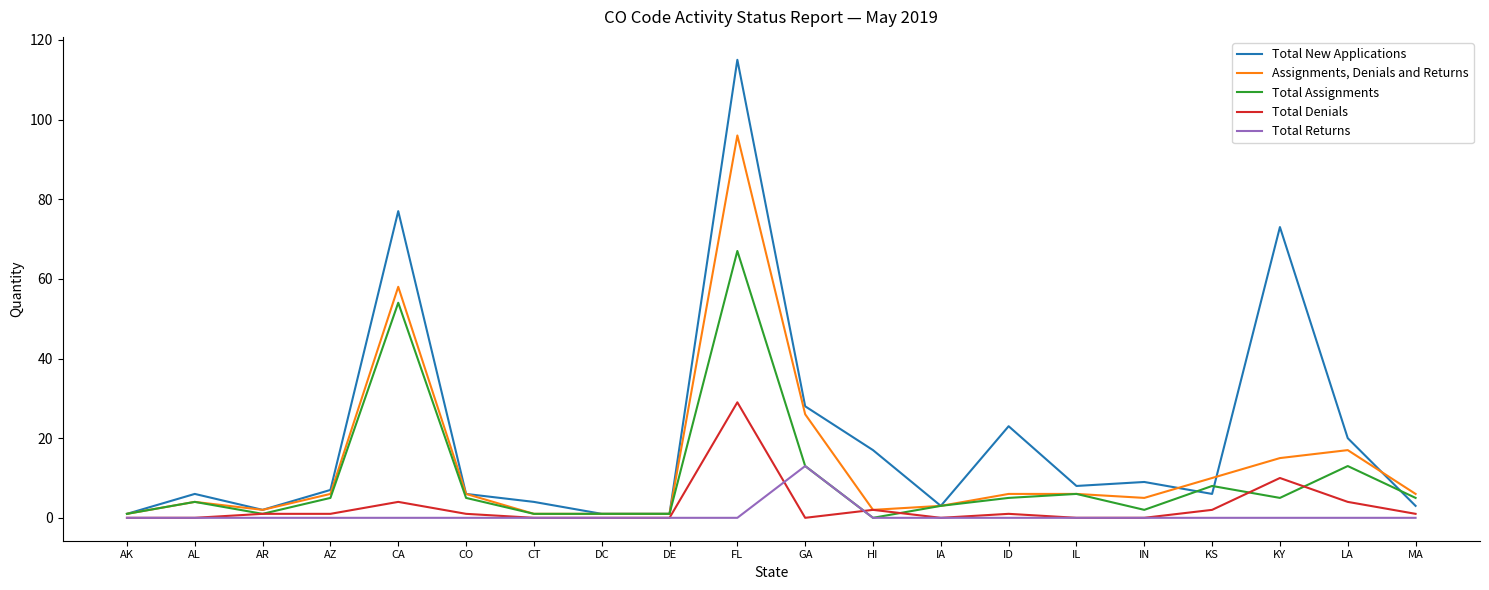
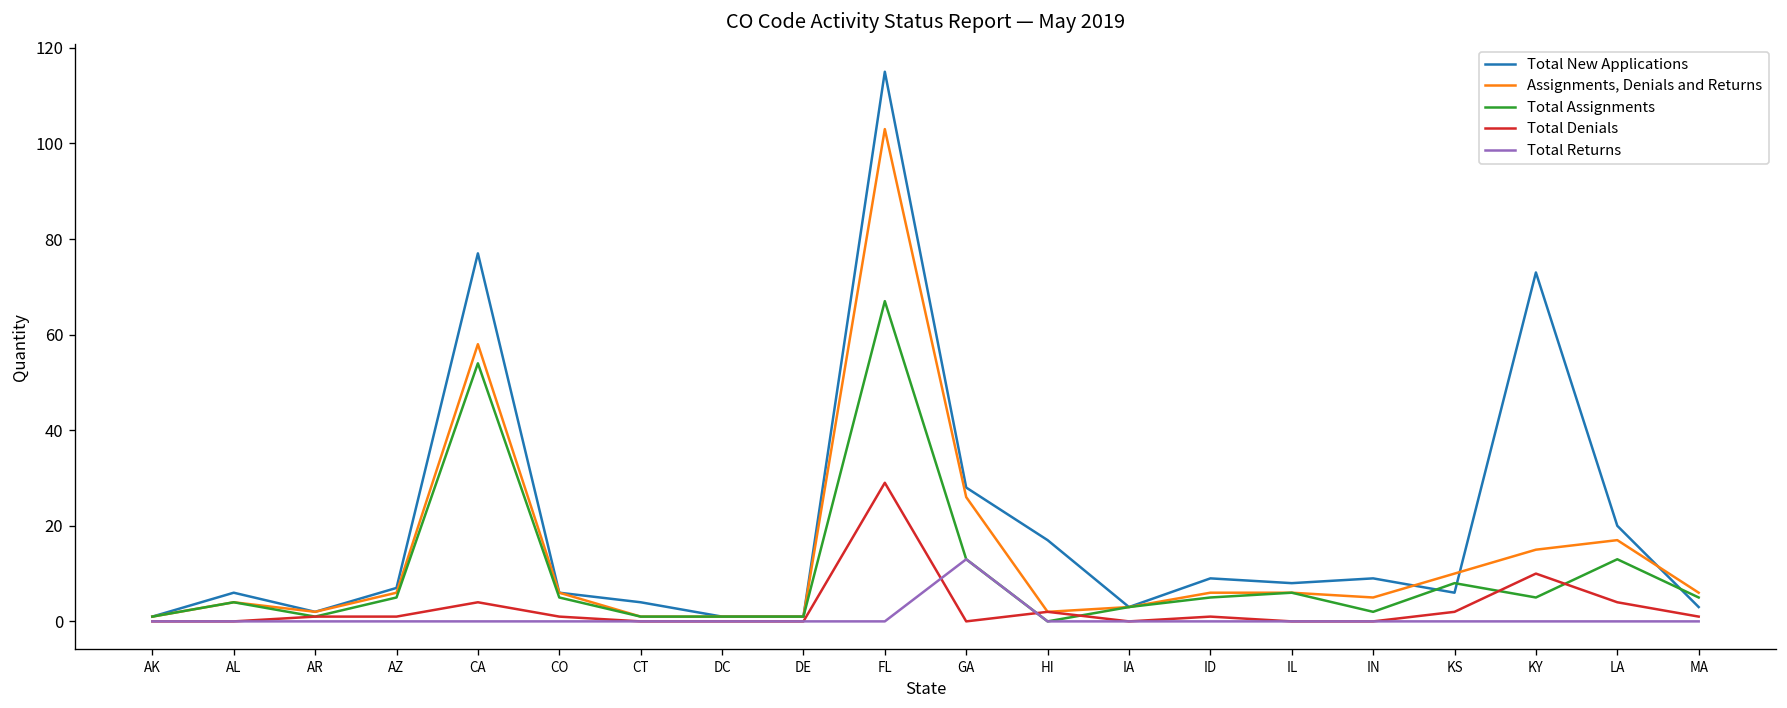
  {
    "Total New Applications": {
      "AL": 6,
      "AZ": 7,
      "CA": 77,
      "CT": 4,
      "FL": 115,
      "GA": 28,
      "HI": 17,
-     "ID": 23,
+     "ID": 9,
      "IL": 8,
      "IN": 9,
      "KS": 6,
      "KY": 73,
      "LA": 20,
      "MA": 3
    },
    "Assignments, Denials and Returns": {
      "AZ": 6,
      "CA": 58,
-     "FL": 96,
+     "FL": 103,
      "GA": 26,
      "ID": 6,
      "IN": 5,
      "KS": 10,
      "KY": 15,
      "LA": 17,
      "MA": 6
    },
    "Total Assignments": {
      "AZ": 5,
      "CA": 54,
      "CO": 5,
      "FL": 67,
      "ID": 5,
      "IN": 2,
      "KS": 8,
      "KY": 5,
      "LA": 13,
      "MA": 5
    },
    "Total Denials": {
      "AZ": 1,
      "CA": 4,
      "CO": 1,
      "FL": 29,
      "GA": 0,
      "ID": 1,
      "KS": 2,
      "KY": 10,
      "LA": 4,
      "MA": 1
    },
    "Total Returns": {
      "AR": 0,
      "AZ": 0,
      "CA": 0,
      "CO": 0,
      "FL": 0,
      "ID": 0,
      "KS": 0,
      "KY": 0,
      "LA": 0,
      "MA": 0
    }
  }
